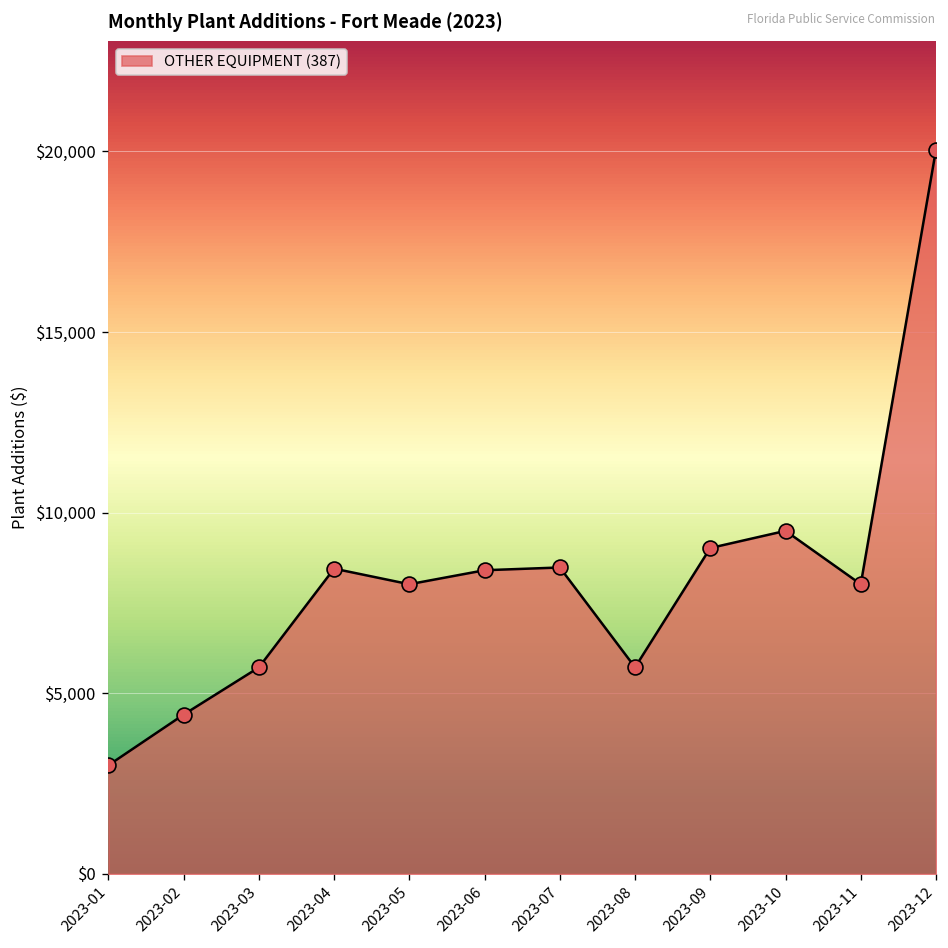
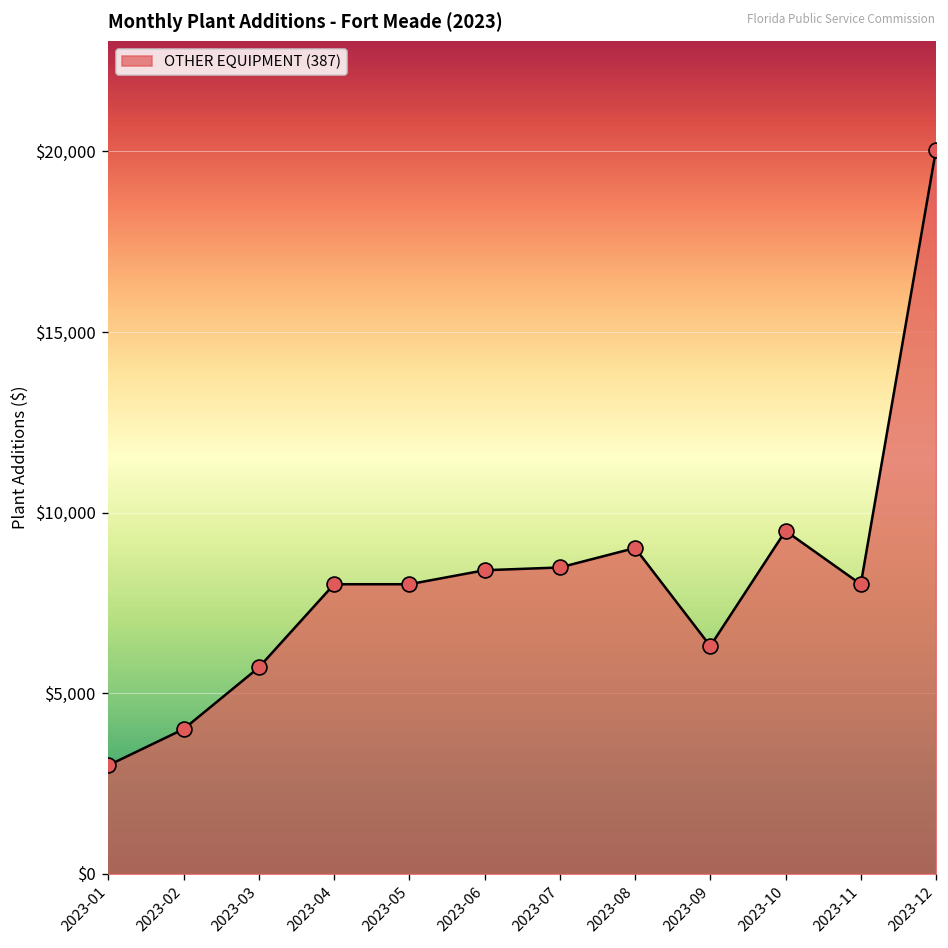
  {
    "2023-01": "$3,000",
-   "2023-02": "$4,400",
+   "2023-02": "$4,000",
    "2023-03": "$5,700",
-   "2023-04": "$8,500",
+   "2023-04": "$8,000",
    "2023-05": "$8,000",
    "2023-06": "$8,400",
    "2023-07": "$8,500",
-   "2023-08": "$5,700",
-   "2023-09": "$9,000",
+   "2023-08": "$9,000",
+   "2023-09": "$6,300",
    "2023-10": "$9,500",
    "2023-11": "$8,000",
    "2023-12": "$20,100"
  }
